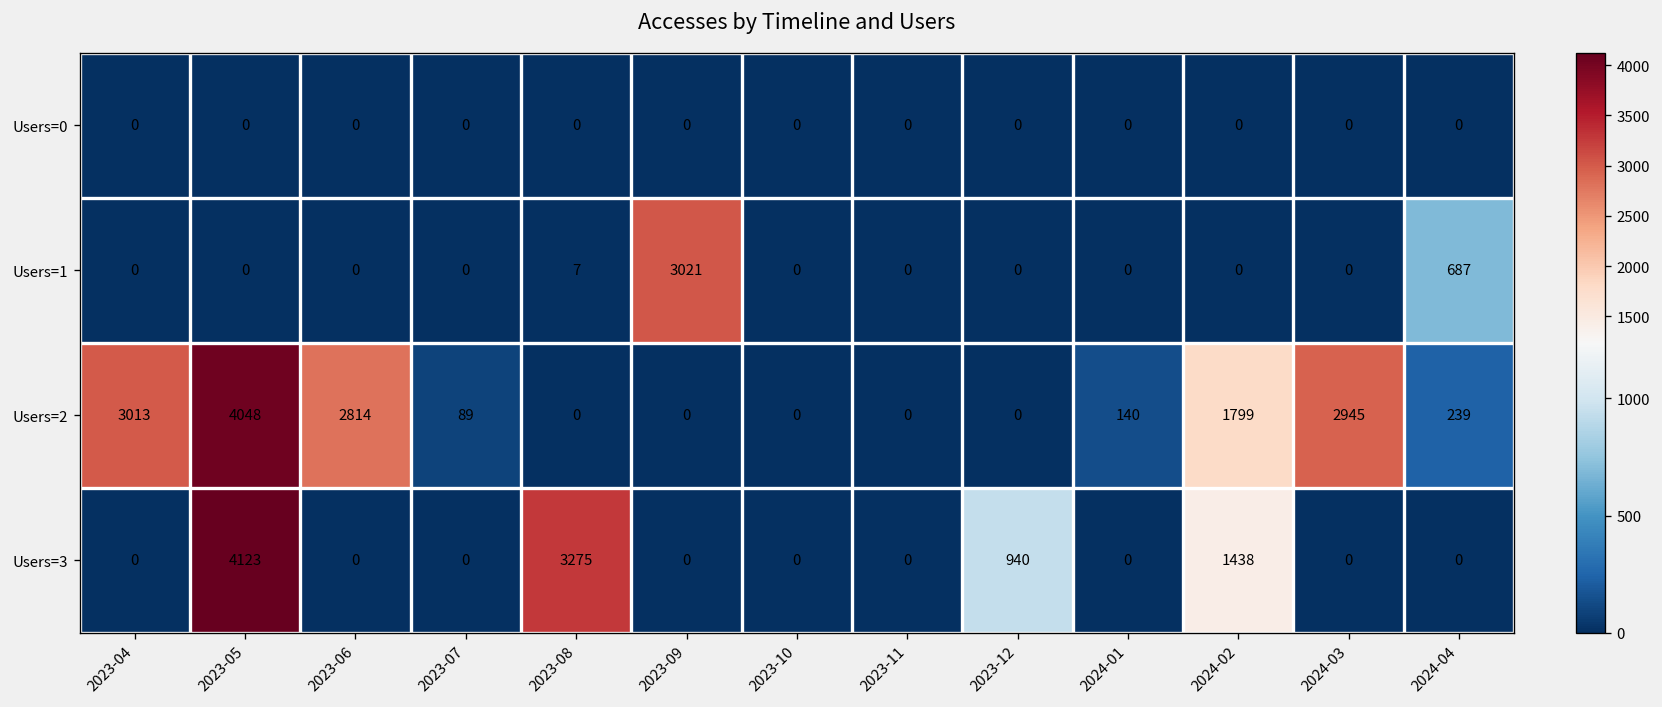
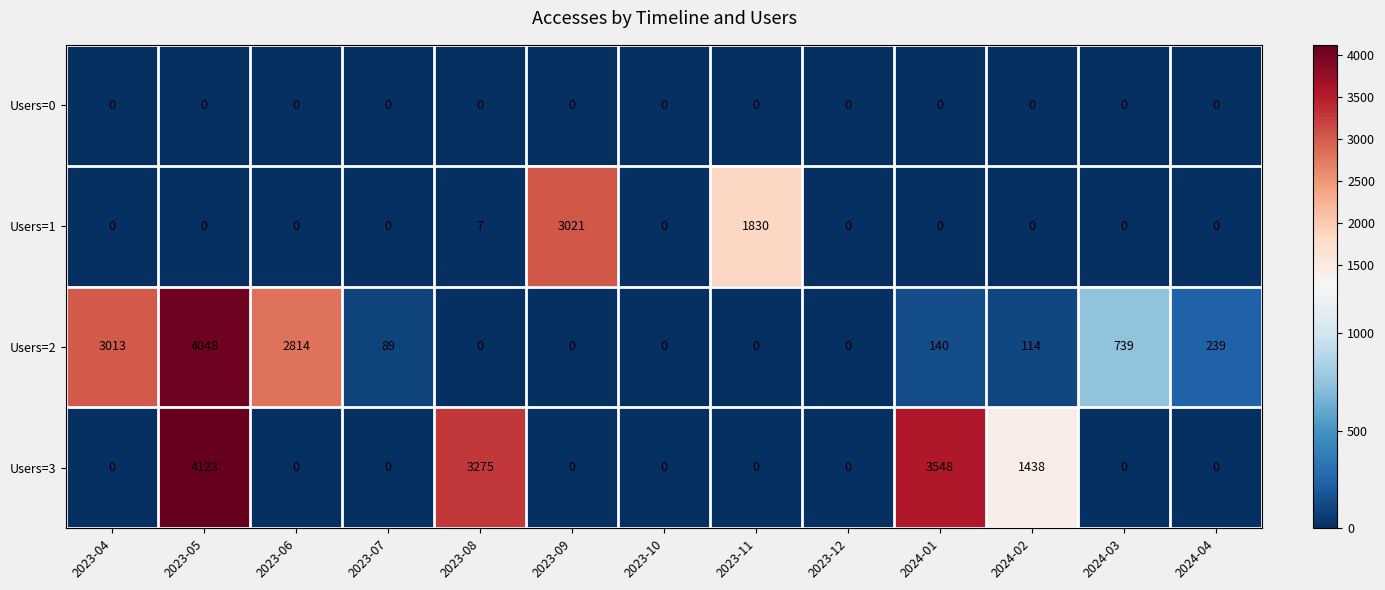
  {
    "Users=0": {
      "2023-04": 0,
      "2023-05": 0,
      "2023-06": 0,
      "2023-07": 0,
      "2023-08": 0,
      "2023-09": 0,
      "2023-10": 0,
      "2023-11": 0,
      "2023-12": 0,
      "2024-01": 0,
      "2024-02": 0,
      "2024-03": 0,
      "2024-04": 0
    },
    "Users=1": {
      "2023-04": 0,
      "2023-05": 0,
      "2023-06": 0,
      "2023-07": 0,
      "2023-08": 7,
      "2023-09": 3021,
      "2023-10": 0,
-     "2023-11": 0,
+     "2023-11": 1830,
      "2023-12": 0,
      "2024-01": 0,
      "2024-02": 0,
      "2024-03": 0,
-     "2024-04": 687
+     "2024-04": 0
    },
    "Users=2": {
      "2023-04": 3013,
      "2023-05": 4048,
      "2023-06": 2814,
      "2023-07": 89,
      "2023-08": 0,
      "2023-09": 0,
      "2023-10": 0,
      "2023-11": 0,
      "2023-12": 0,
      "2024-01": 140,
-     "2024-02": 1799,
-     "2024-03": 2945,
+     "2024-02": 114,
+     "2024-03": 739,
      "2024-04": 239
    },
    "Users=3": {
      "2023-04": 0,
      "2023-05": 4123,
      "2023-06": 0,
      "2023-07": 0,
      "2023-08": 3275,
      "2023-09": 0,
      "2023-10": 0,
      "2023-11": 0,
-     "2023-12": 940,
-     "2024-01": 0,
+     "2023-12": 0,
+     "2024-01": 3548,
      "2024-02": 1438,
      "2024-03": 0,
      "2024-04": 0
    }
  }
